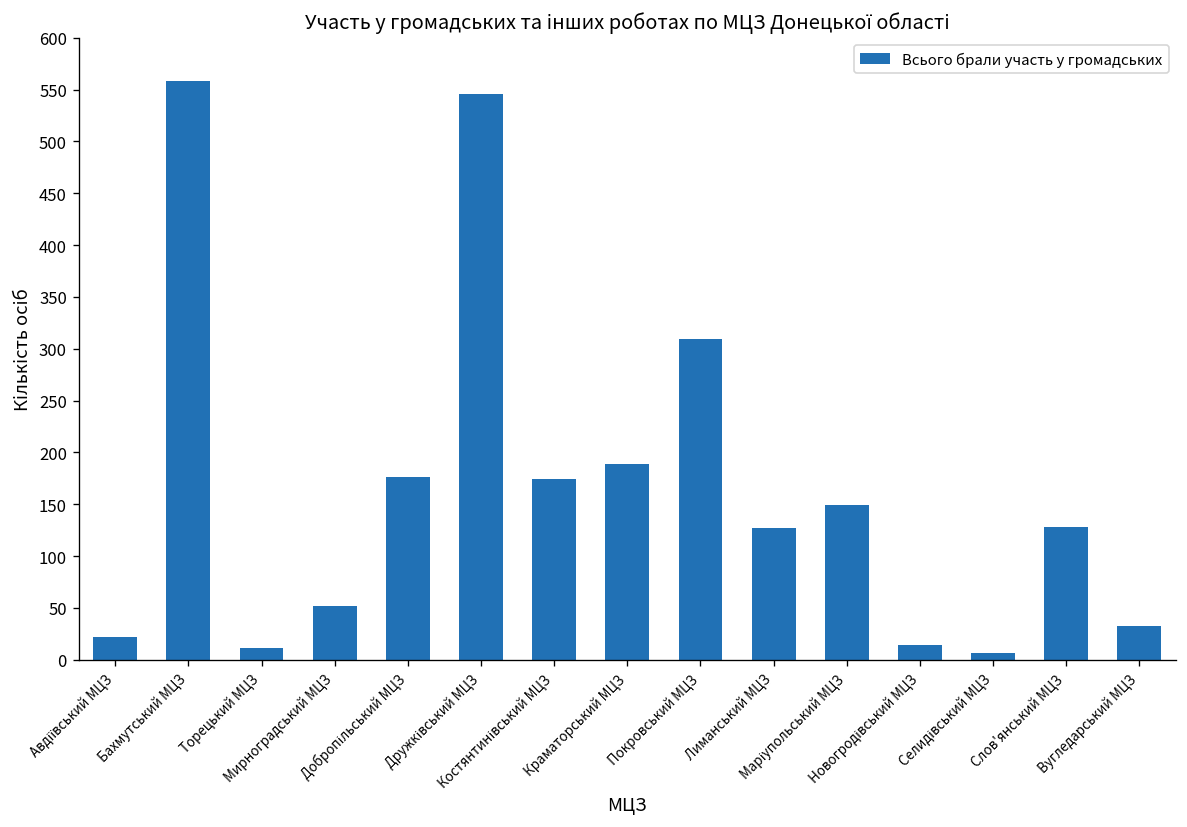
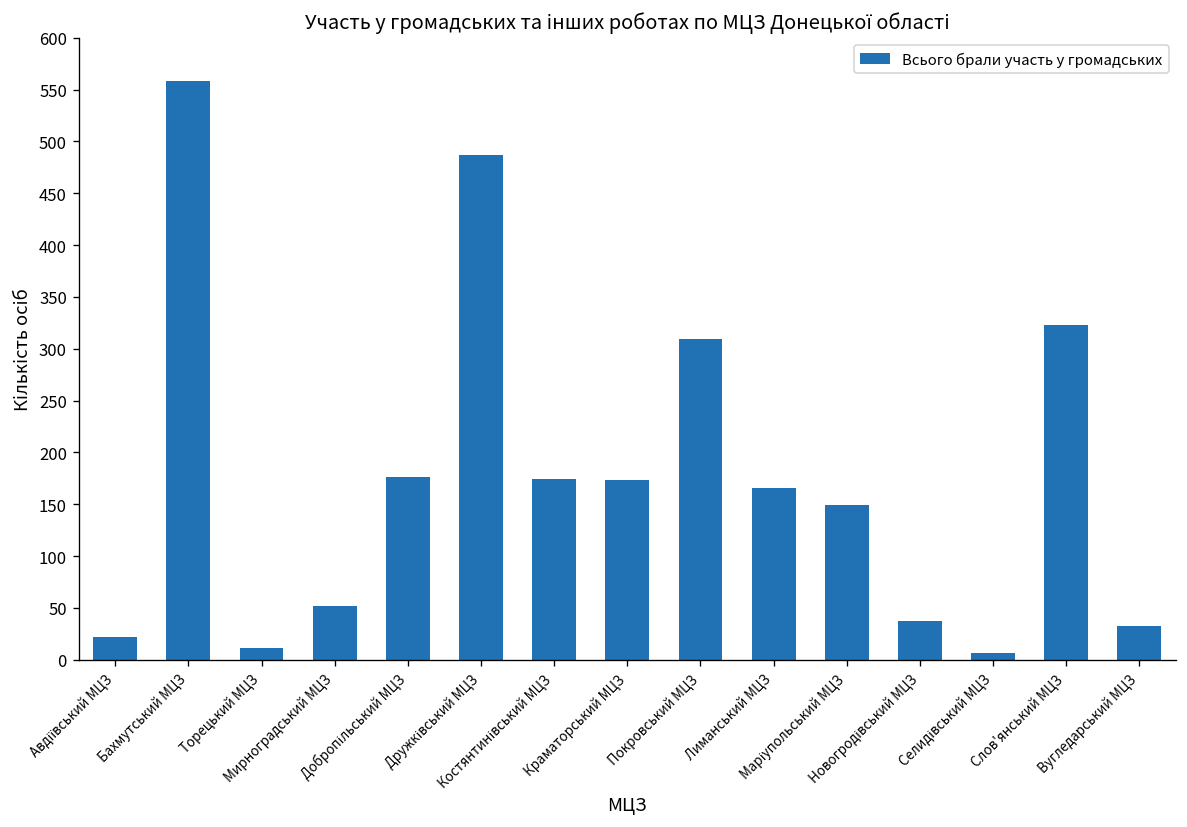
  {
    "Авдіївський МЦЗ": 20,
    "Бахмутський МЦЗ": 560,
    "Торецький МЦЗ": 10,
    "Мирноградський МЦЗ": 50,
    "Добропільський МЦЗ": 180,
-   "Дружківський МЦЗ": 550,
+   "Дружківський МЦЗ": 490,
    "Костянтинівський МЦЗ": 170,
-   "Краматорський МЦЗ": 190,
+   "Краматорський МЦЗ": 170,
    "Покровський МЦЗ": 310,
-   "Лиманський МЦЗ": 130,
+   "Лиманський МЦЗ": 170,
    "Маріупольський МЦЗ": 150,
-   "Новогродівський МЦЗ": 10,
+   "Новогродівський МЦЗ": 40,
    "Селидівський МЦЗ": 10,
-   "Слов'янський МЦЗ": 130,
+   "Слов'янський МЦЗ": 320,
    "Вугледарський МЦЗ": 30
  }
